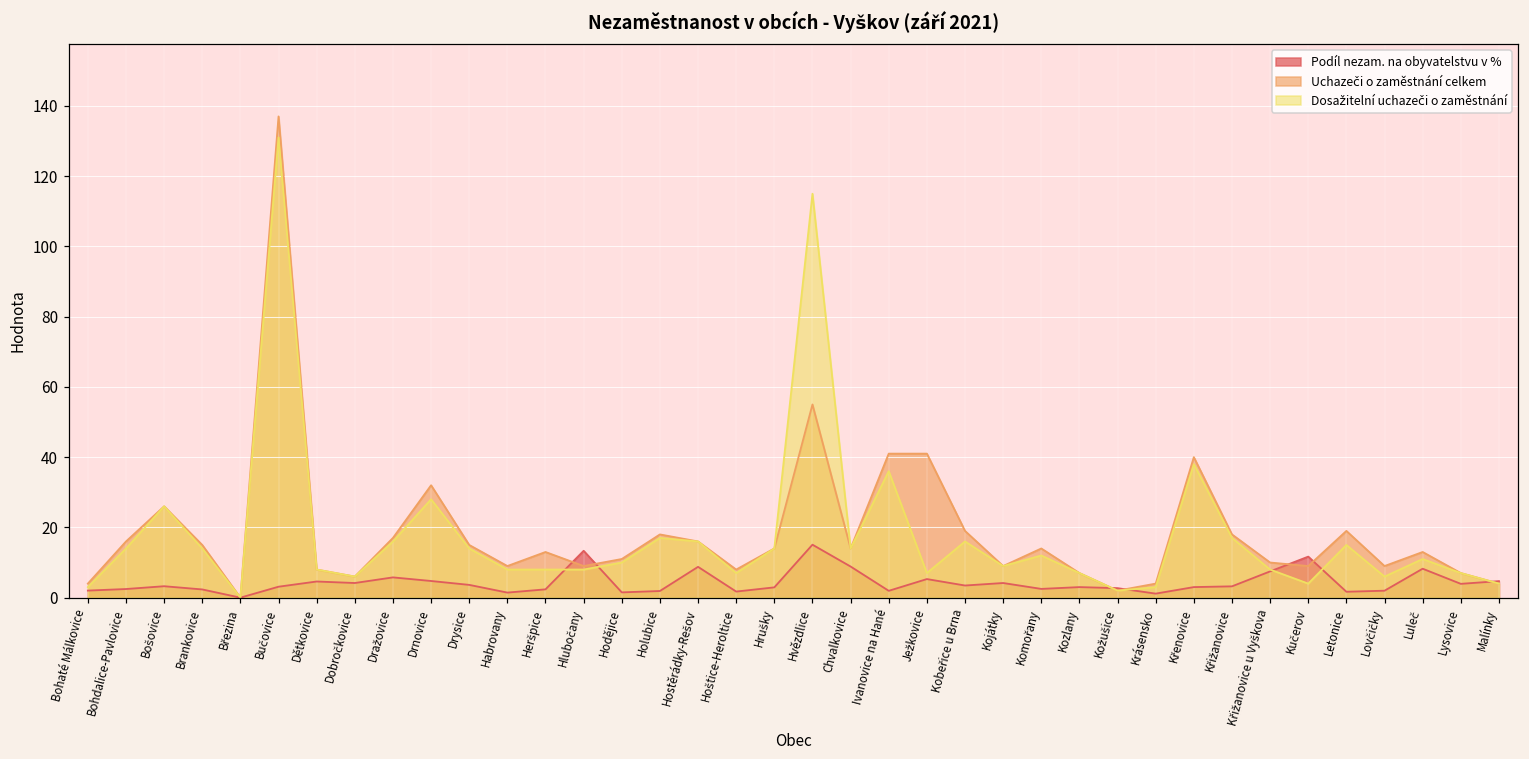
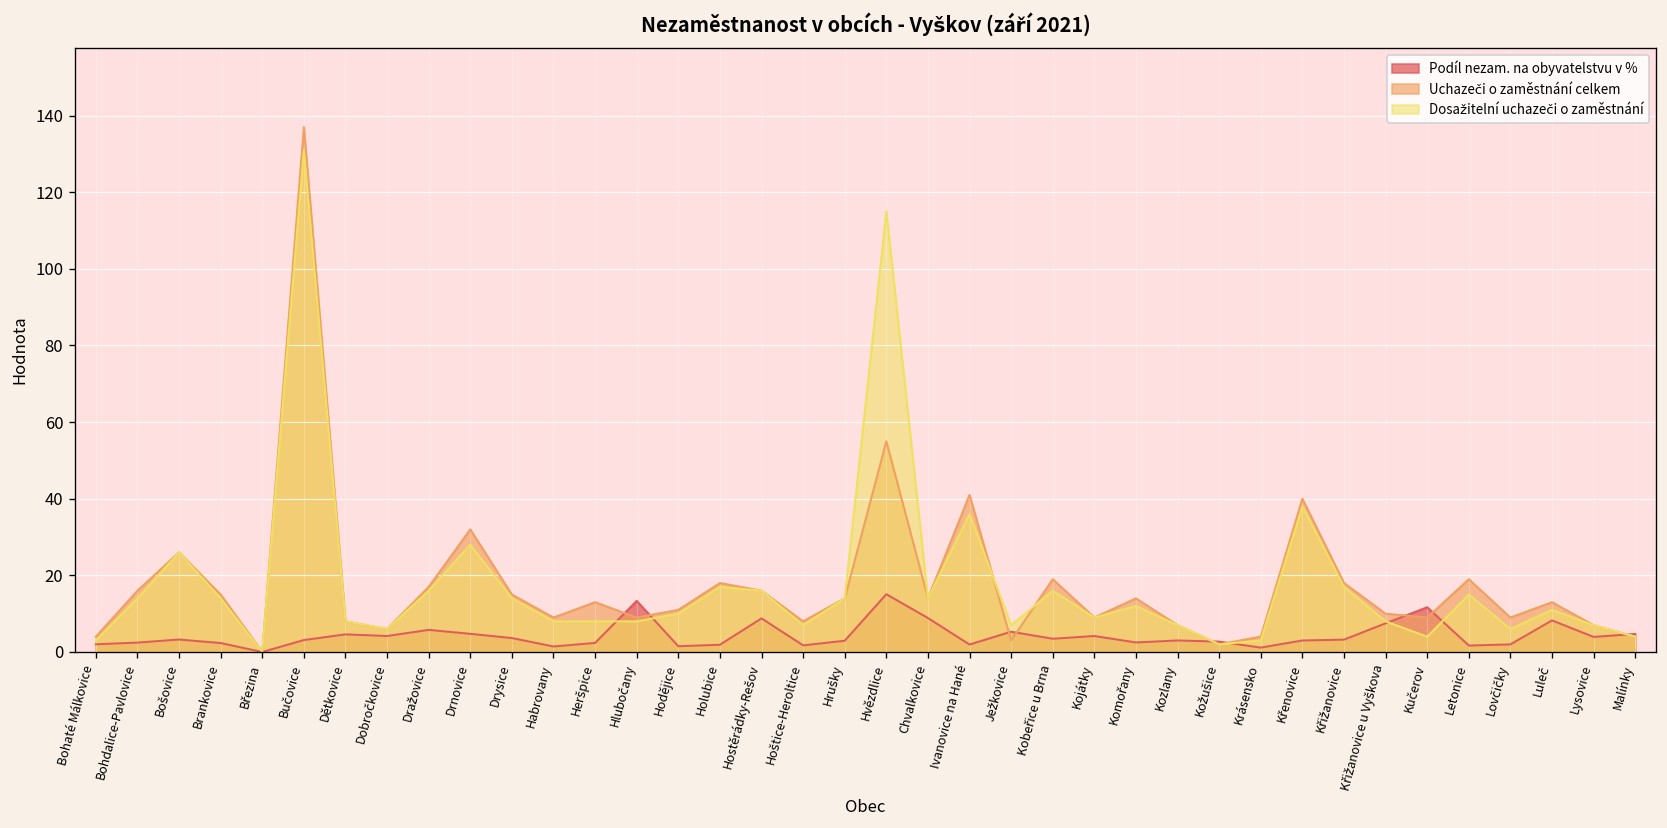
  {
    "Podíl nezam. na obyvatelstvu v %": {
      "Bohaté Málkovice": 2,
      "Bohdalice-Pavlovice": 2,
      "Bošovice": 3,
      "Brankovice": 2,
      "Bučovice": 3,
      "Dětkovice": 5,
      "Dobročkovice": 4,
      "Dražovice": 6,
      "Drnovice": 5,
      "Drysice": 4,
      "Habrovany": 1,
      "Heršpice": 2,
      "Hlubočany": 13,
      "Hodějice": 2,
      "Holubice": 2,
      "Hostěrádky-Rešov": 9,
      "Hoštice-Heroltice": 2,
      "Hrušky": 3,
      "Hvězdlice": 15,
      "Chvalkovice": 9,
      "Ivanovice na Hané": 2,
      "Ježkovice": 5,
      "Kobeřice u Brna": 3,
      "Kojátky": 4,
      "Komořany": 2,
      "Kozlany": 3,
      "Krásensko": 1,
      "Křenovice": 3,
      "Křižanovice": 3,
      "Kučerov": 12,
      "Letonice": 2,
      "Lovčičky": 2,
      "Luleč": 8,
      "Lysovice": 4
    },
    "Uchazeči o zaměstnání celkem": {
      "Bohaté Málkovice": 4,
      "Bohdalice-Pavlovice": 16,
      "Brankovice": 15,
      "Bučovice": 137,
      "Dražovice": 17,
      "Drnovice": 32,
      "Drysice": 15,
      "Habrovany": 9,
      "Heršpice": 13,
      "Hlubočany": 9,
      "Hodějice": 11,
      "Holubice": 18,
      "Hoštice-Heroltice": 8,
      "Hvězdlice": 55,
      "Ivanovice na Hané": 41,
-     "Ježkovice": 41,
+     "Ježkovice": 3,
      "Kobeřice u Brna": 19,
      "Komořany": 14,
      "Krásensko": 4,
      "Křenovice": 40,
      "Křižanovice": 18,
      "Křižanovice u Vyškova": 10,
      "Kučerov": 9,
      "Letonice": 19,
      "Lovčičky": 9,
      "Luleč": 13
    },
    "Dosažitelní uchazeči o zaměstnání": {
      "Bohaté Málkovice": 3,
      "Bohdalice-Pavlovice": 14,
      "Brankovice": 14,
      "Bučovice": 131,
      "Dražovice": 16,
      "Drnovice": 28,
      "Drysice": 14,
      "Habrovany": 8,
      "Heršpice": 8,
      "Hlubočany": 8,
      "Hodějice": 10,
      "Holubice": 17,
      "Hoštice-Heroltice": 7,
      "Hvězdlice": 115,
      "Ivanovice na Hané": 36,
      "Ježkovice": 7,
      "Kobeřice u Brna": 16,
      "Komořany": 12,
      "Krásensko": 3,
      "Křenovice": 38,
      "Křižanovice": 17,
      "Kučerov": 4,
      "Letonice": 15,
      "Lovčičky": 6,
      "Luleč": 11
    }
  }
